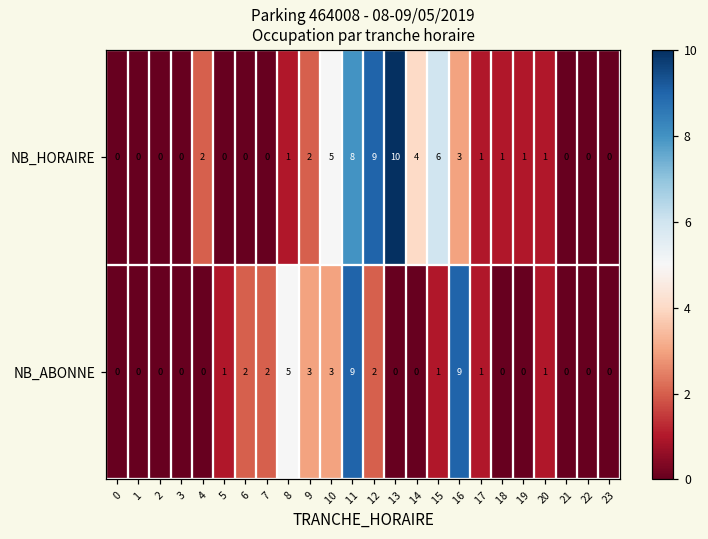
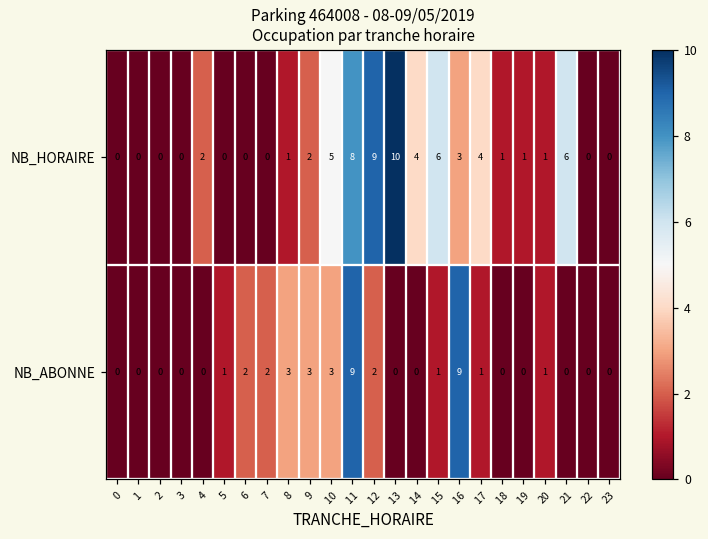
  {
    "NB_HORAIRE": {
      "0": 0,
      "1": 0,
      "2": 0,
      "3": 0,
      "4": 2,
      "5": 0,
      "6": 0,
      "7": 0,
      "8": 1,
      "9": 2,
      "10": 5,
      "11": 8,
      "12": 9,
      "13": 10,
      "14": 4,
      "15": 6,
      "16": 3,
-     "17": 1,
+     "17": 4,
      "18": 1,
      "19": 1,
      "20": 1,
-     "21": 0,
+     "21": 6,
      "22": 0,
      "23": 0
    },
    "NB_ABONNE": {
      "0": 0,
      "1": 0,
      "2": 0,
      "3": 0,
      "4": 0,
      "5": 1,
      "6": 2,
      "7": 2,
-     "8": 5,
+     "8": 3,
      "9": 3,
      "10": 3,
      "11": 9,
      "12": 2,
      "13": 0,
      "14": 0,
      "15": 1,
      "16": 9,
      "17": 1,
      "18": 0,
      "19": 0,
      "20": 1,
      "21": 0,
      "22": 0,
      "23": 0
    }
  }
